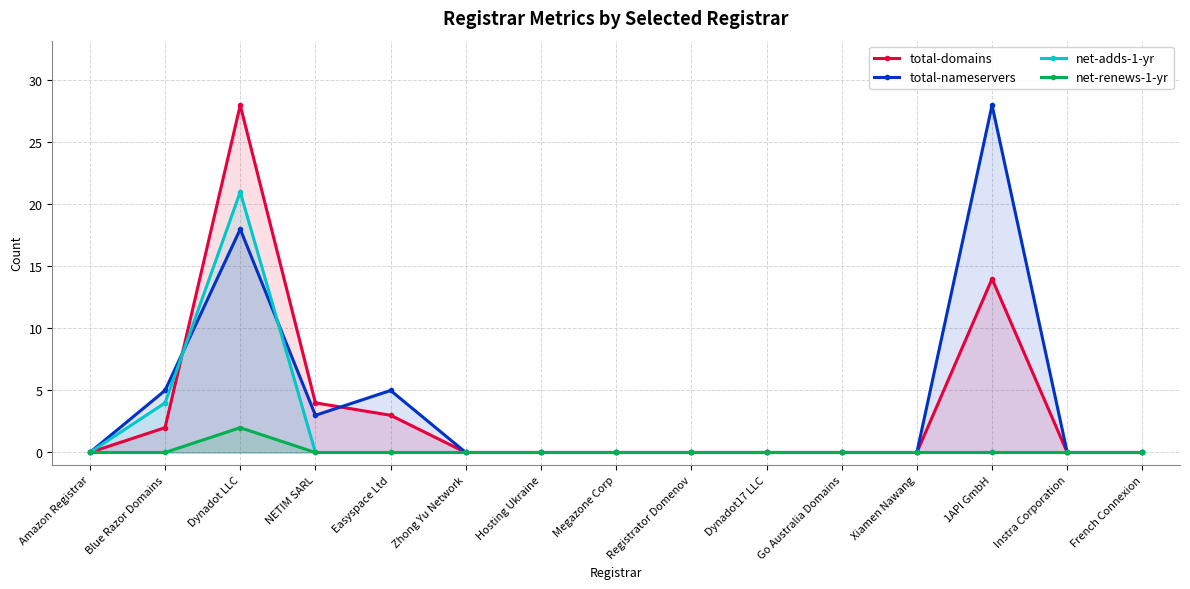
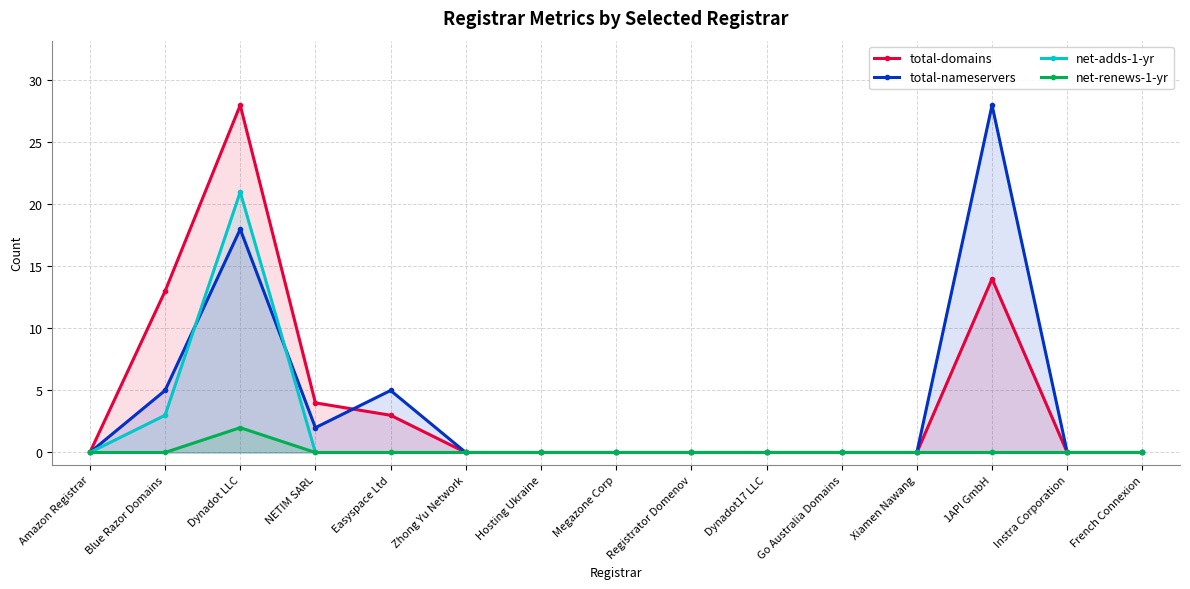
  {
    "total-domains": {
-     "Blue Razor Domains": 2,
+     "Blue Razor Domains": 13,
      "Dynadot LLC": 28,
      "NETIM SARL": 4,
      "Easyspace Ltd": 3,
      "1API GmbH": 14
    },
    "total-nameservers": {
      "Blue Razor Domains": 5,
      "Dynadot LLC": 18,
-     "NETIM SARL": 3,
+     "NETIM SARL": 2,
      "Easyspace Ltd": 5,
      "1API GmbH": 28
    },
    "net-adds-1-yr": {
-     "Blue Razor Domains": 4,
+     "Blue Razor Domains": 3,
      "Dynadot LLC": 21
    },
    "net-renews-1-yr": {
      "Blue Razor Domains": 0,
      "Dynadot LLC": 2
    }
  }
